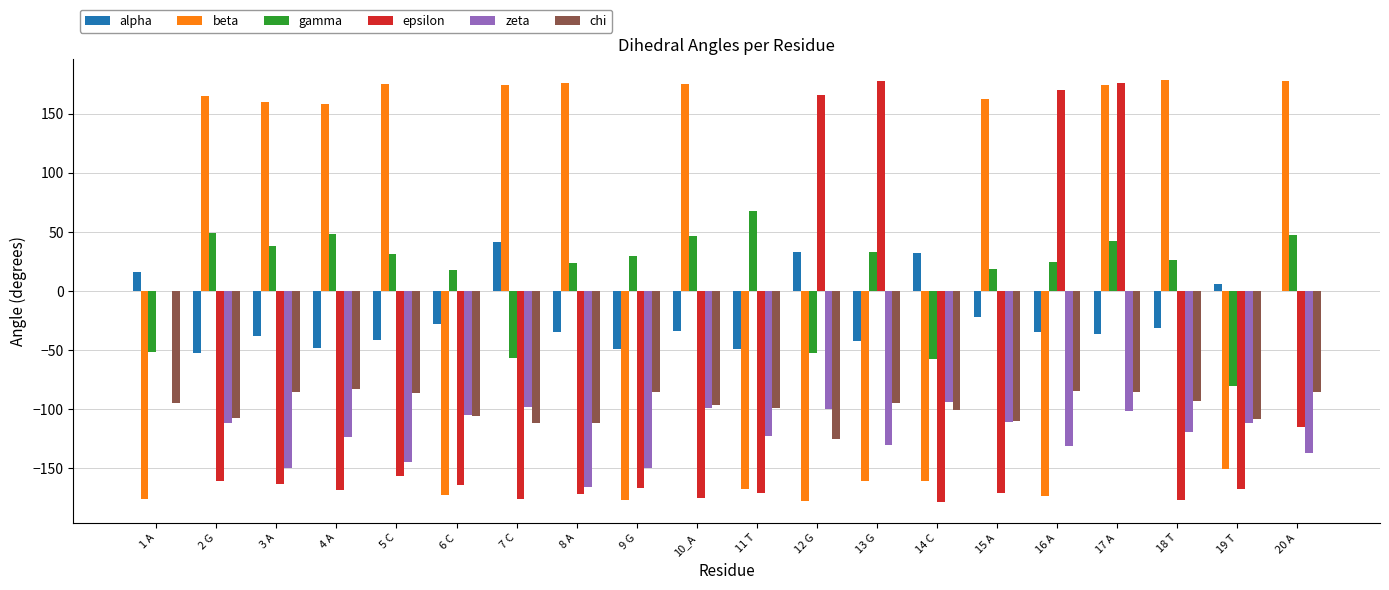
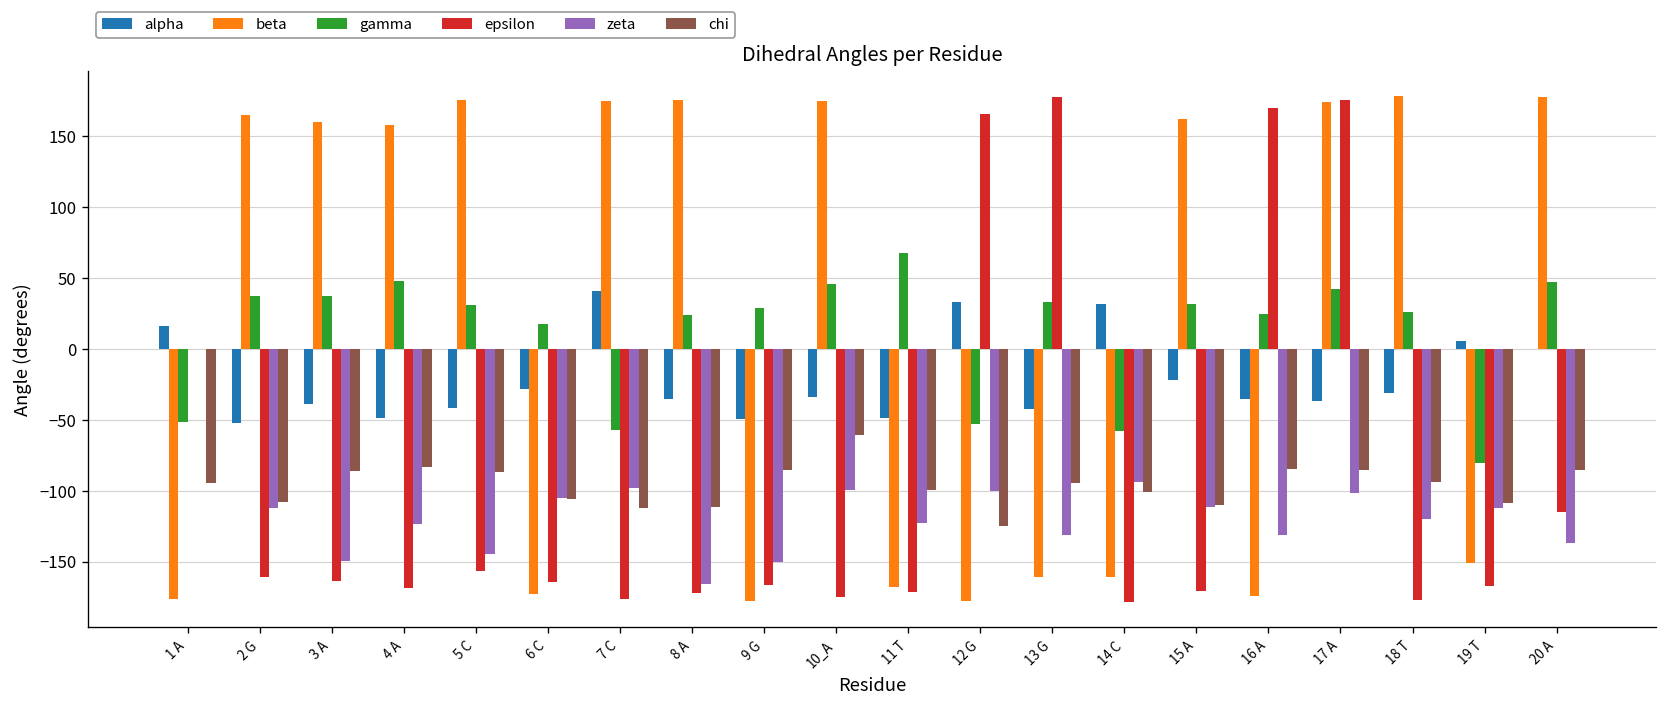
  {
    "alpha": {
      "1 A": 16,
      "2 G": -52,
      "3 A": -39,
      "4 A": -49,
      "5 C": -41,
      "6 C": -28,
      "7 C": 41,
      "8 A": -35,
      "9 G": -49,
      "10_A": -34,
      "11 T": -49,
      "12 G": 33,
      "13 G": -42,
      "14 C": 32,
      "15 A": -22,
      "16 A": -35,
      "17 A": -37,
      "18 T": -31,
      "19 T": 6,
      "20 A": 0
    },
    "beta": {
      "1 A": -176,
      "2 G": 165,
      "3 A": 160,
      "4 A": 158,
      "5 C": 175,
      "6 C": -173,
      "7 C": 175,
      "8 A": 176,
      "9 G": -177,
      "10_A": 175,
      "11 T": -168,
      "12 G": -178,
      "13 G": -161,
      "14 C": -161,
      "15 A": 162,
      "16 A": -174,
      "17 A": 175,
      "18 T": 178,
      "19 T": -151,
      "20 A": 178
    },
    "gamma": {
      "1 A": -52,
-     "2 G": 49,
+     "2 G": 38,
      "3 A": 38,
      "4 A": 48,
      "5 C": 31,
      "6 C": 18,
      "7 C": -57,
      "8 A": 24,
      "9 G": 29,
      "10_A": 46,
      "11 T": 68,
      "12 G": -53,
      "13 G": 33,
      "14 C": -58,
-     "15 A": 18,
+     "15 A": 32,
      "16 A": 25,
      "17 A": 42,
      "18 T": 26,
      "19 T": -80,
      "20 A": 47
    },
    "epsilon": {
      "1 A": 0,
      "2 G": -161,
      "3 A": -164,
      "4 A": -169,
      "5 C": -157,
      "6 C": -164,
      "7 C": -176,
      "8 A": -172,
      "9 G": -167,
      "10_A": -175,
      "11 T": -172,
      "12 G": 166,
      "13 G": 178,
      "14 C": -179,
      "15 A": -171,
      "16 A": 170,
      "17 A": 176,
      "18 T": -177,
      "19 T": -168,
      "20 A": -115
    },
    "zeta": {
      "1 A": 0,
      "2 G": -112,
      "3 A": -150,
      "4 A": -123,
      "5 C": -145,
      "6 C": -105,
      "7 C": -98,
      "8 A": -166,
      "9 G": -150,
      "10_A": -99,
      "11 T": -123,
      "12 G": -100,
      "13 G": -131,
      "14 C": -94,
      "15 A": -111,
      "16 A": -131,
      "17 A": -102,
      "18 T": -120,
      "19 T": -112,
      "20 A": -137
    },
    "chi": {
      "1 A": -95,
      "2 G": -108,
      "3 A": -86,
      "4 A": -83,
      "5 C": -87,
      "6 C": -106,
      "7 C": -112,
      "8 A": -112,
      "9 G": -85,
-     "10_A": -97,
+     "10_A": -60,
      "11 T": -99,
      "12 G": -125,
      "13 G": -95,
      "14 C": -101,
      "15 A": -110,
      "16 A": -85,
      "17 A": -86,
      "18 T": -94,
      "19 T": -108,
      "20 A": -85
    }
  }
